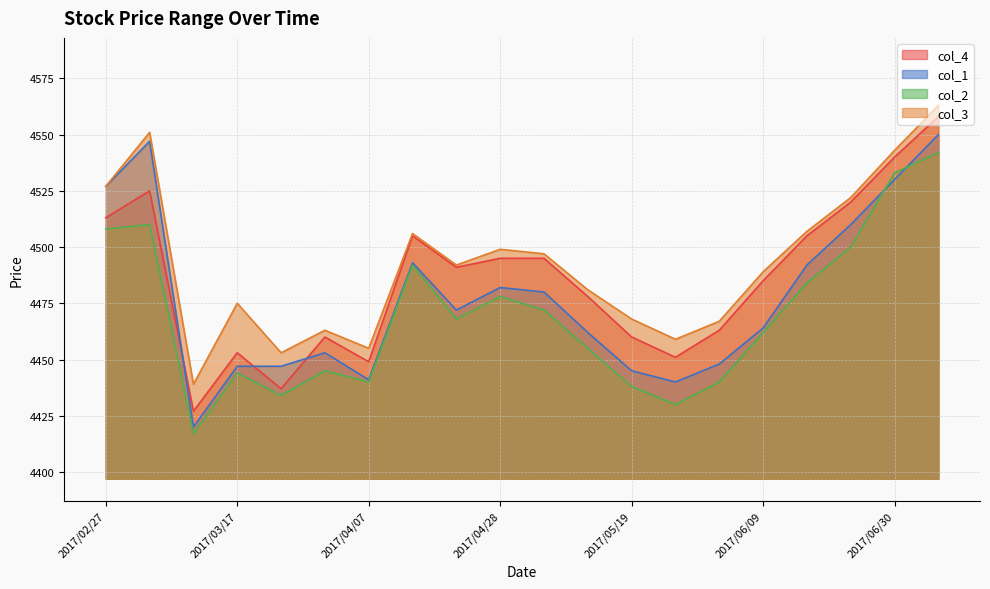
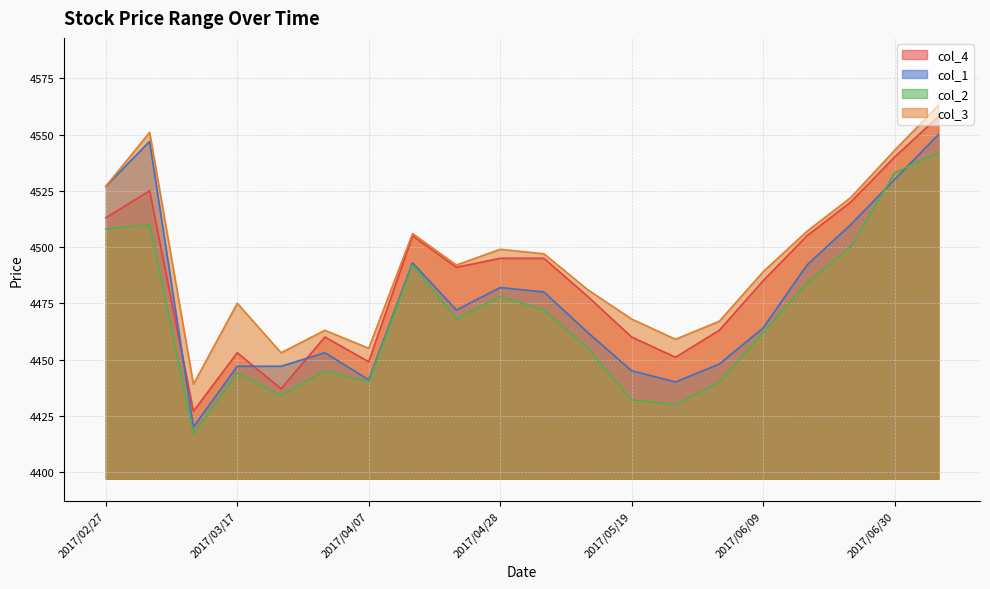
  {
    "col_1": {
      "2017/03/17": 4447,
      "2017/04/28": 4482,
      "2017/05/19": 4445,
      "2017/06/09": 4464,
      "2017/06/30": 4530
    },
    "col_2": {
      "2017/02/27": 4508,
      "2017/03/17": 4444,
      "2017/04/28": 4478,
-     "2017/05/19": 4438,
+     "2017/05/19": 4432,
      "2017/06/09": 4462,
      "2017/06/30": 4533
    }
  }
